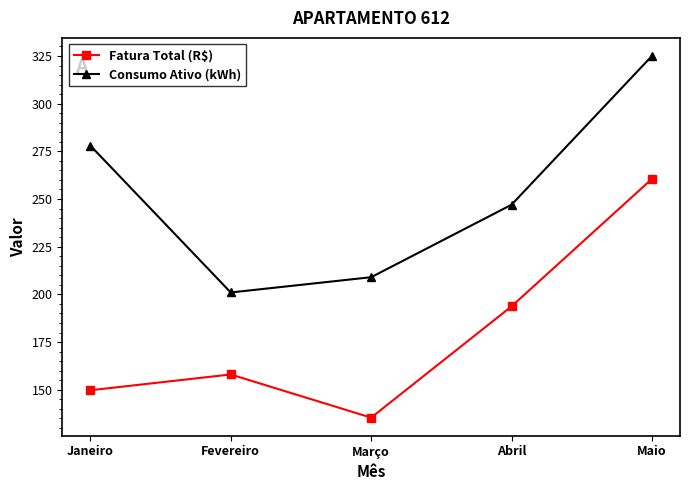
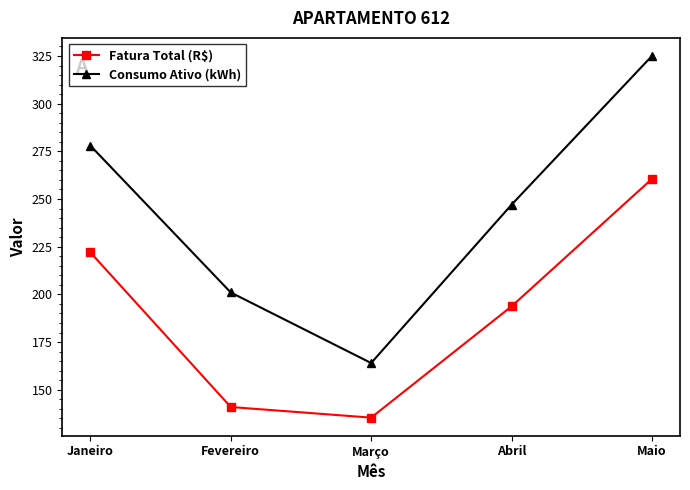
  {
    "Fatura Total (R$)": {
-     "Janeiro": 150,
-     "Fevereiro": 158,
+     "Janeiro": 222,
+     "Fevereiro": 141,
      "Março": 135,
      "Abril": 194,
      "Maio": 261
    },
    "Consumo Ativo (kWh)": {
      "Janeiro": 278,
      "Fevereiro": 201,
-     "Março": 209,
+     "Março": 164,
      "Abril": 247,
      "Maio": 325
    }
  }
